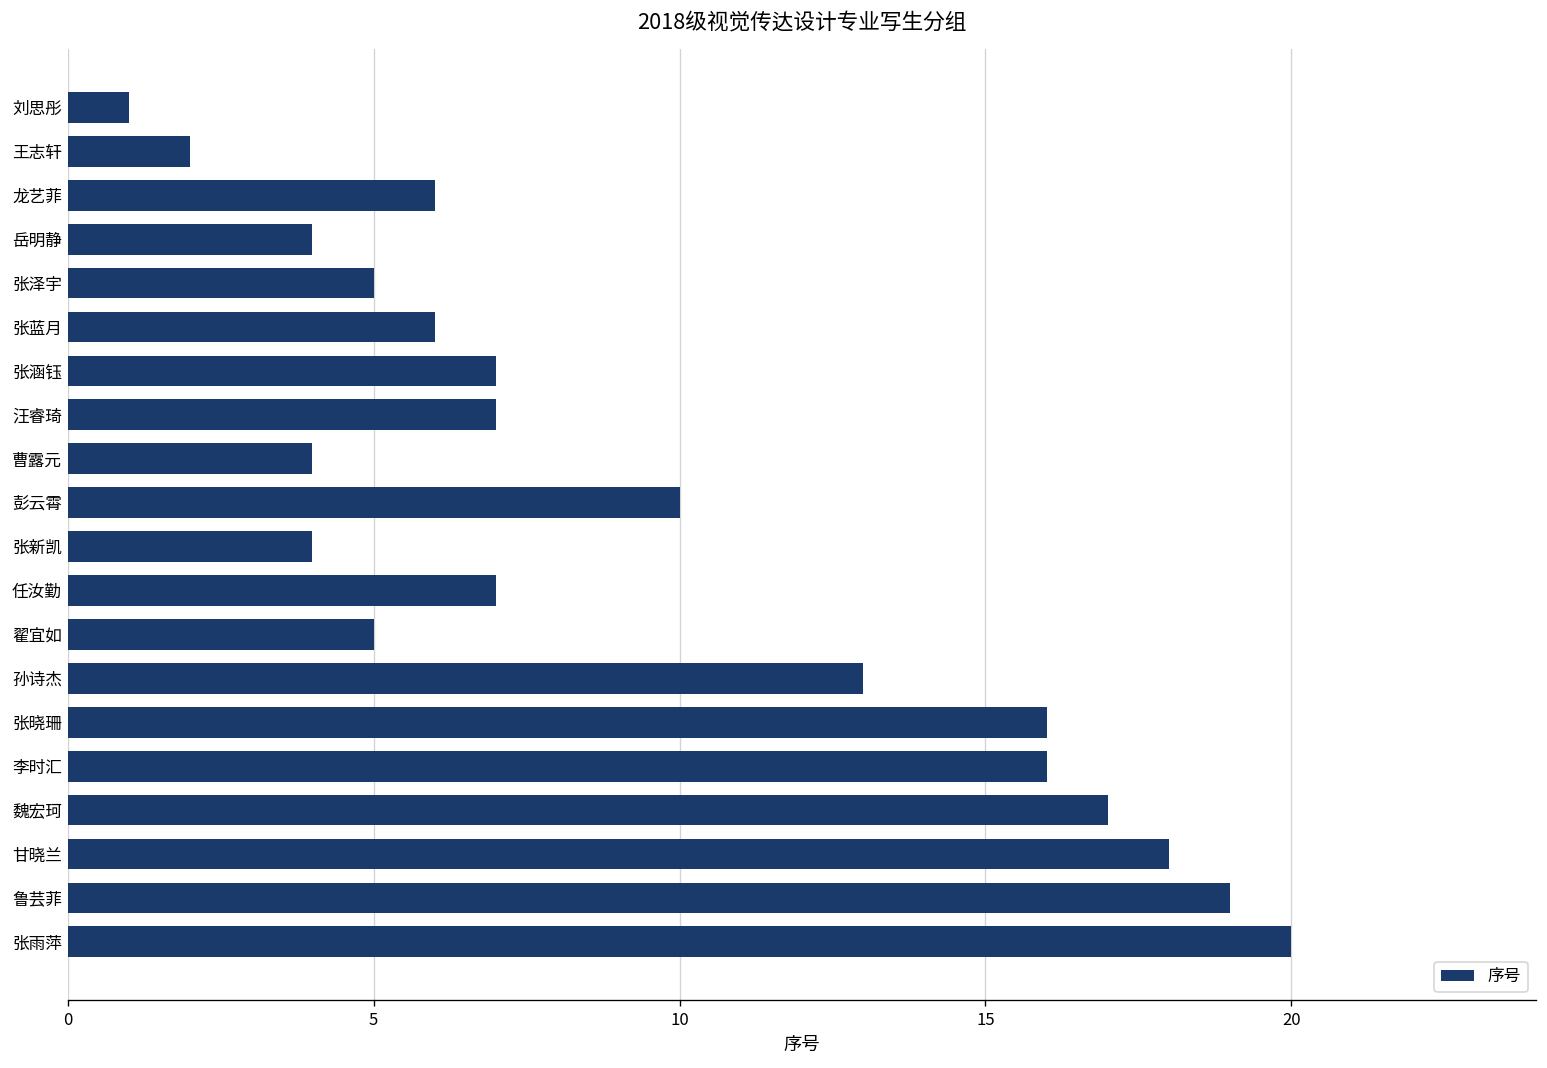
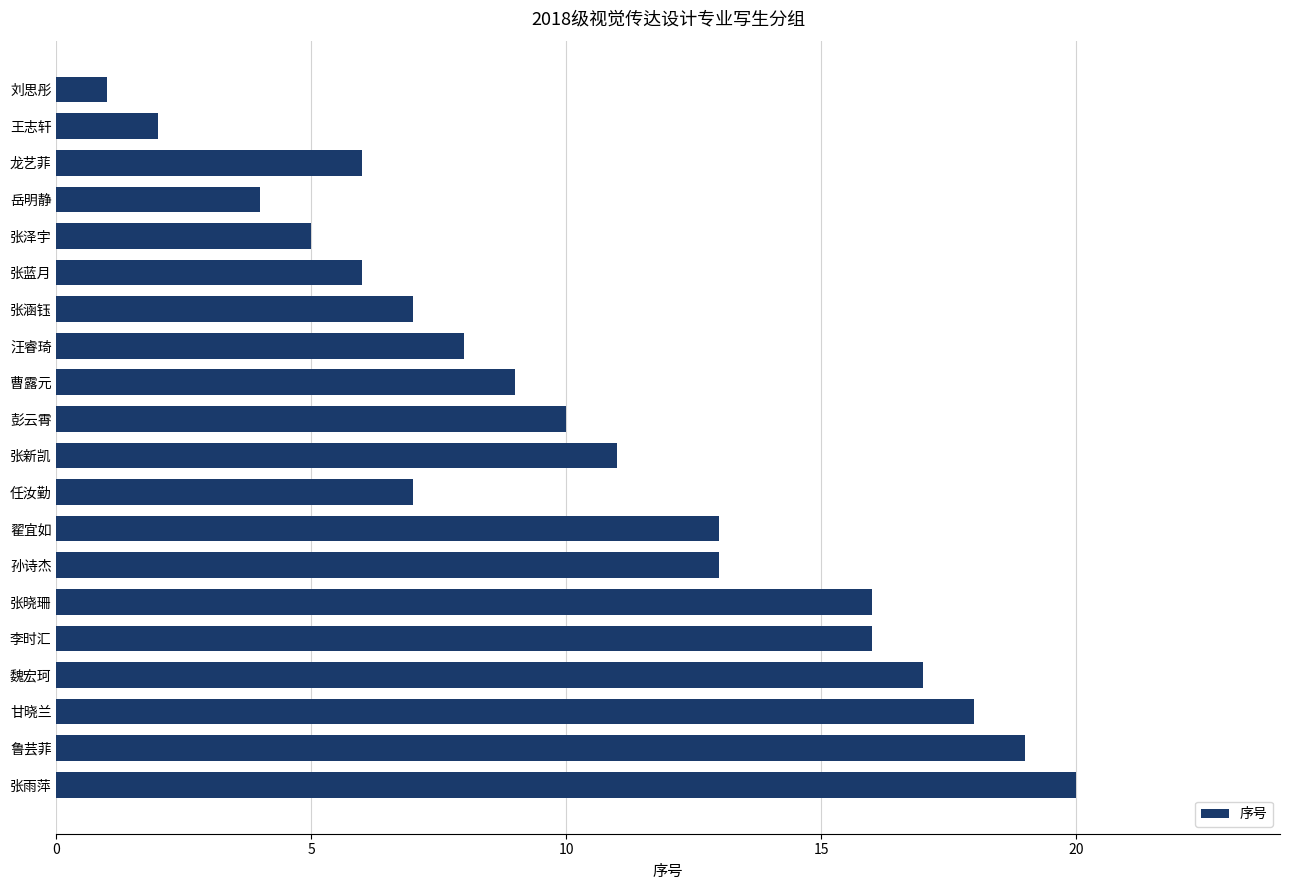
  {
    "刘思彤": 1,
    "王志轩": 2,
    "龙艺菲": 6,
    "岳明静": 4,
    "张泽宇": 5,
    "张蓝月": 6,
    "张涵钰": 7,
-   "汪睿琦": 7,
-   "曹露元": 4,
+   "汪睿琦": 8,
+   "曹露元": 9,
    "彭云霄": 10,
-   "张新凯": 4,
+   "张新凯": 11,
    "任汝勤": 7,
-   "翟宜如": 5,
+   "翟宜如": 13,
    "孙诗杰": 13,
    "张晓珊": 16,
    "李时汇": 16,
    "魏宏珂": 17,
    "甘晓兰": 18,
    "鲁芸菲": 19,
    "张雨萍": 20
  }
